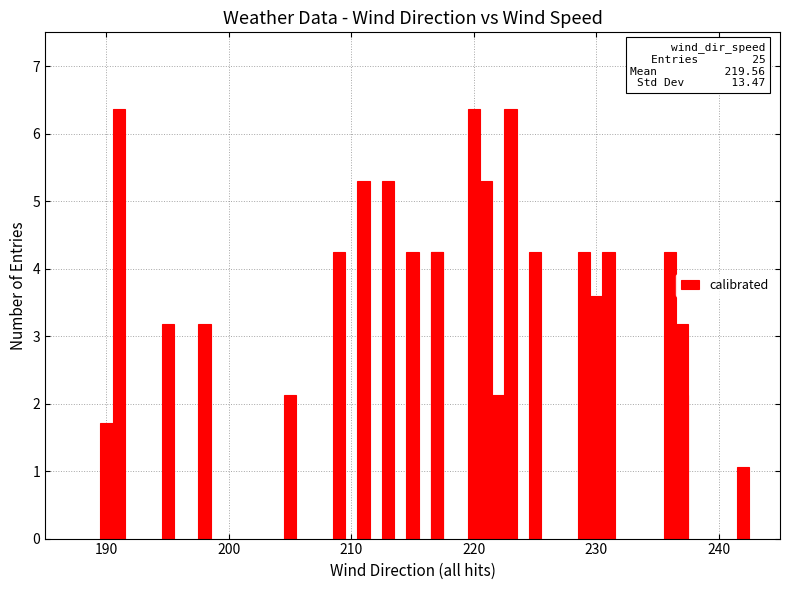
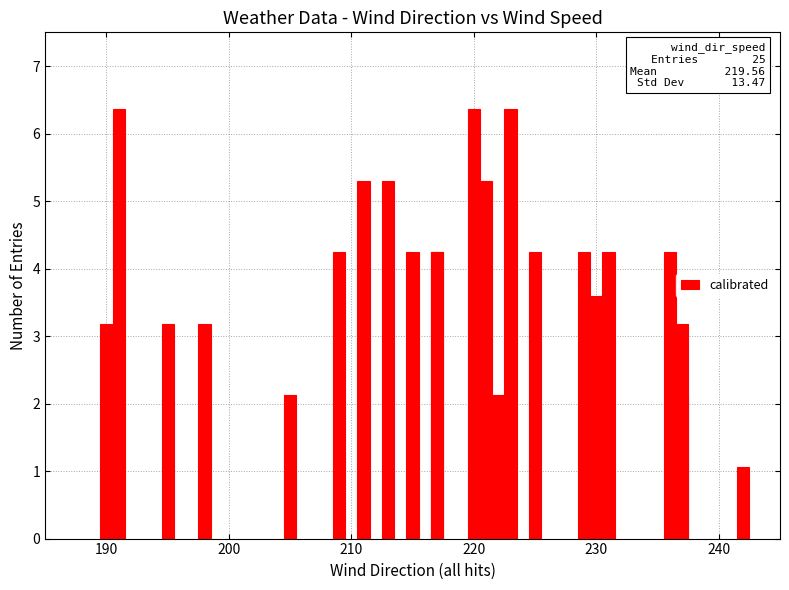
  {
-   "190": 1.7,
+   "190": 3.2,
    "220": 6.4,
    "230": 3.6
  }
